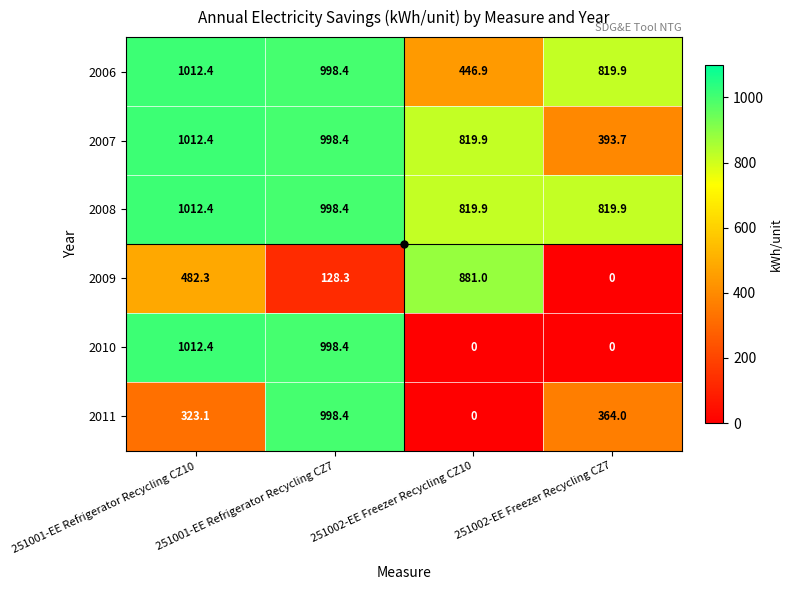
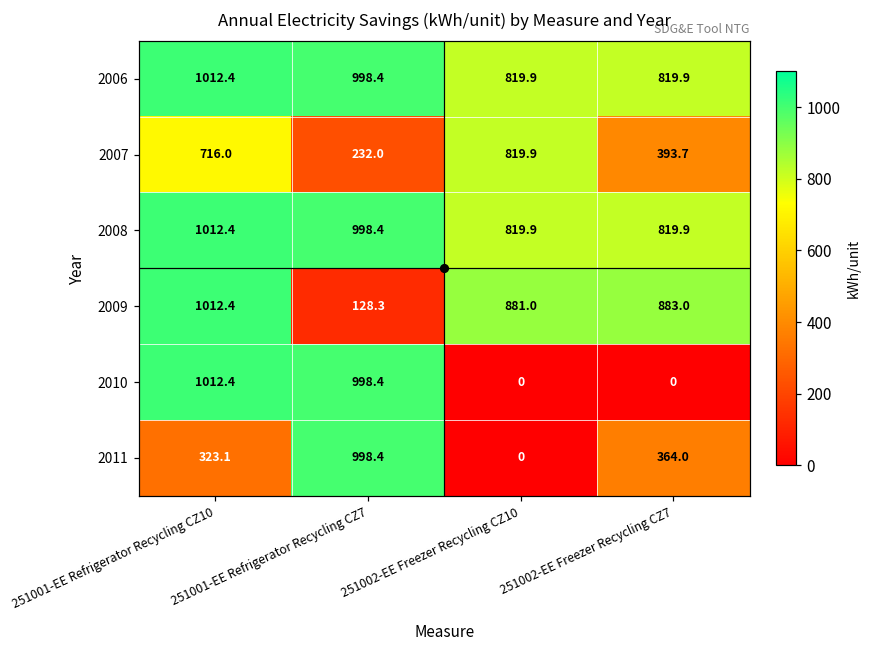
  {
    "2006": {
      "251001-EE Refrigerator Recycling CZ10": 1012.4,
      "251001-EE Refrigerator Recycling CZ7": 998.4,
-     "251002-EE Freezer Recycling CZ10": 446.9,
+     "251002-EE Freezer Recycling CZ10": 819.9,
      "251002-EE Freezer Recycling CZ7": 819.9
    },
    "2007": {
-     "251001-EE Refrigerator Recycling CZ10": 1012.4,
-     "251001-EE Refrigerator Recycling CZ7": 998.4,
+     "251001-EE Refrigerator Recycling CZ10": 716.0,
+     "251001-EE Refrigerator Recycling CZ7": 232.0,
      "251002-EE Freezer Recycling CZ10": 819.9,
      "251002-EE Freezer Recycling CZ7": 393.7
    },
    "2008": {
      "251001-EE Refrigerator Recycling CZ10": 1012.4,
      "251001-EE Refrigerator Recycling CZ7": 998.4,
      "251002-EE Freezer Recycling CZ10": 819.9,
      "251002-EE Freezer Recycling CZ7": 819.9
    },
    "2009": {
-     "251001-EE Refrigerator Recycling CZ10": 482.3,
+     "251001-EE Refrigerator Recycling CZ10": 1012.4,
      "251001-EE Refrigerator Recycling CZ7": 128.3,
      "251002-EE Freezer Recycling CZ10": 881.0,
-     "251002-EE Freezer Recycling CZ7": 0
+     "251002-EE Freezer Recycling CZ7": 883.0
    },
    "2010": {
      "251001-EE Refrigerator Recycling CZ10": 1012.4,
      "251001-EE Refrigerator Recycling CZ7": 998.4,
      "251002-EE Freezer Recycling CZ10": 0,
      "251002-EE Freezer Recycling CZ7": 0
    },
    "2011": {
      "251001-EE Refrigerator Recycling CZ10": 323.1,
      "251001-EE Refrigerator Recycling CZ7": 998.4,
      "251002-EE Freezer Recycling CZ10": 0,
      "251002-EE Freezer Recycling CZ7": 364.0
    }
  }
